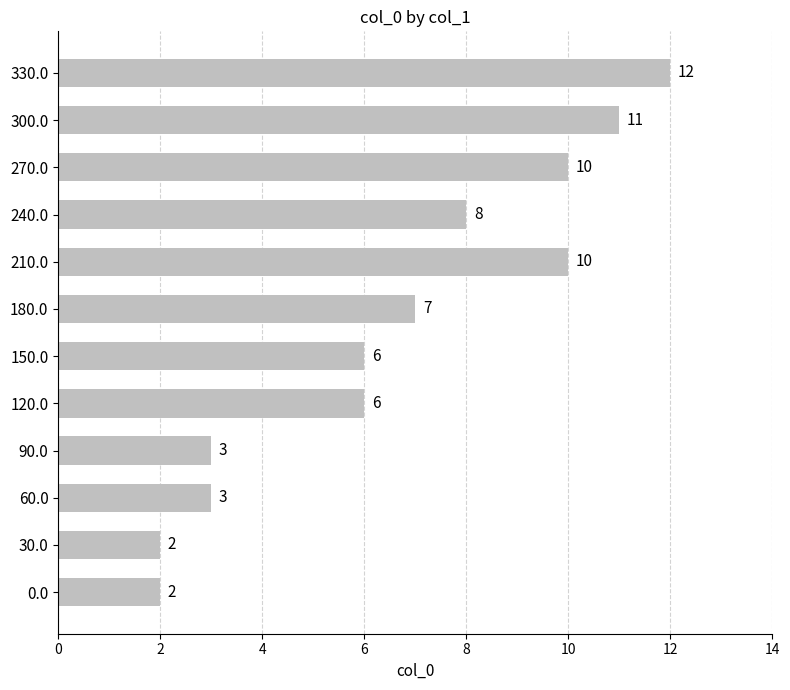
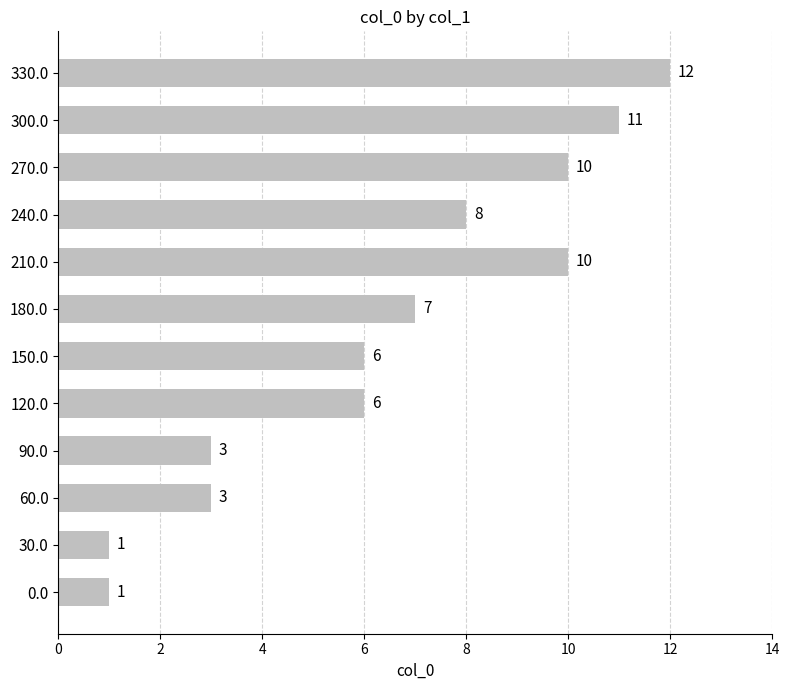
  {
    "330.0": 12,
    "300.0": 11,
    "270.0": 10,
    "240.0": 8,
    "210.0": 10,
    "180.0": 7,
    "150.0": 6,
    "120.0": 6,
    "90.0": 3,
    "60.0": 3,
-   "30.0": 2,
-   "0.0": 2
+   "30.0": 1,
+   "0.0": 1
  }
